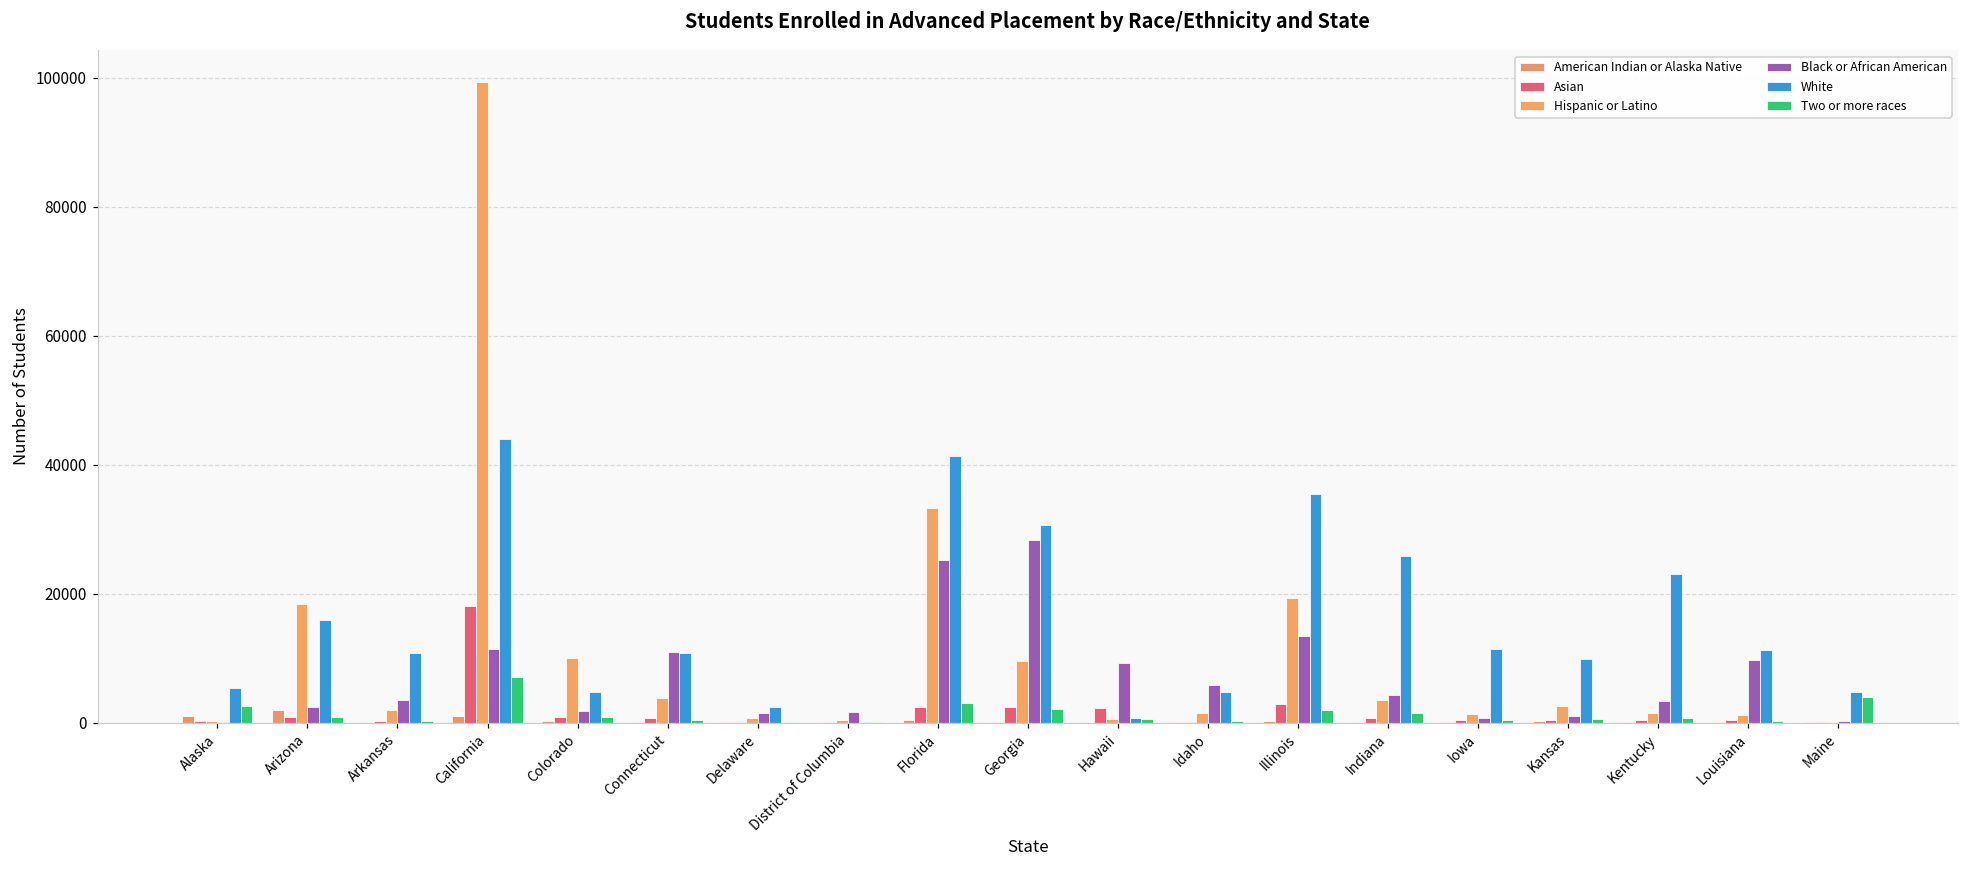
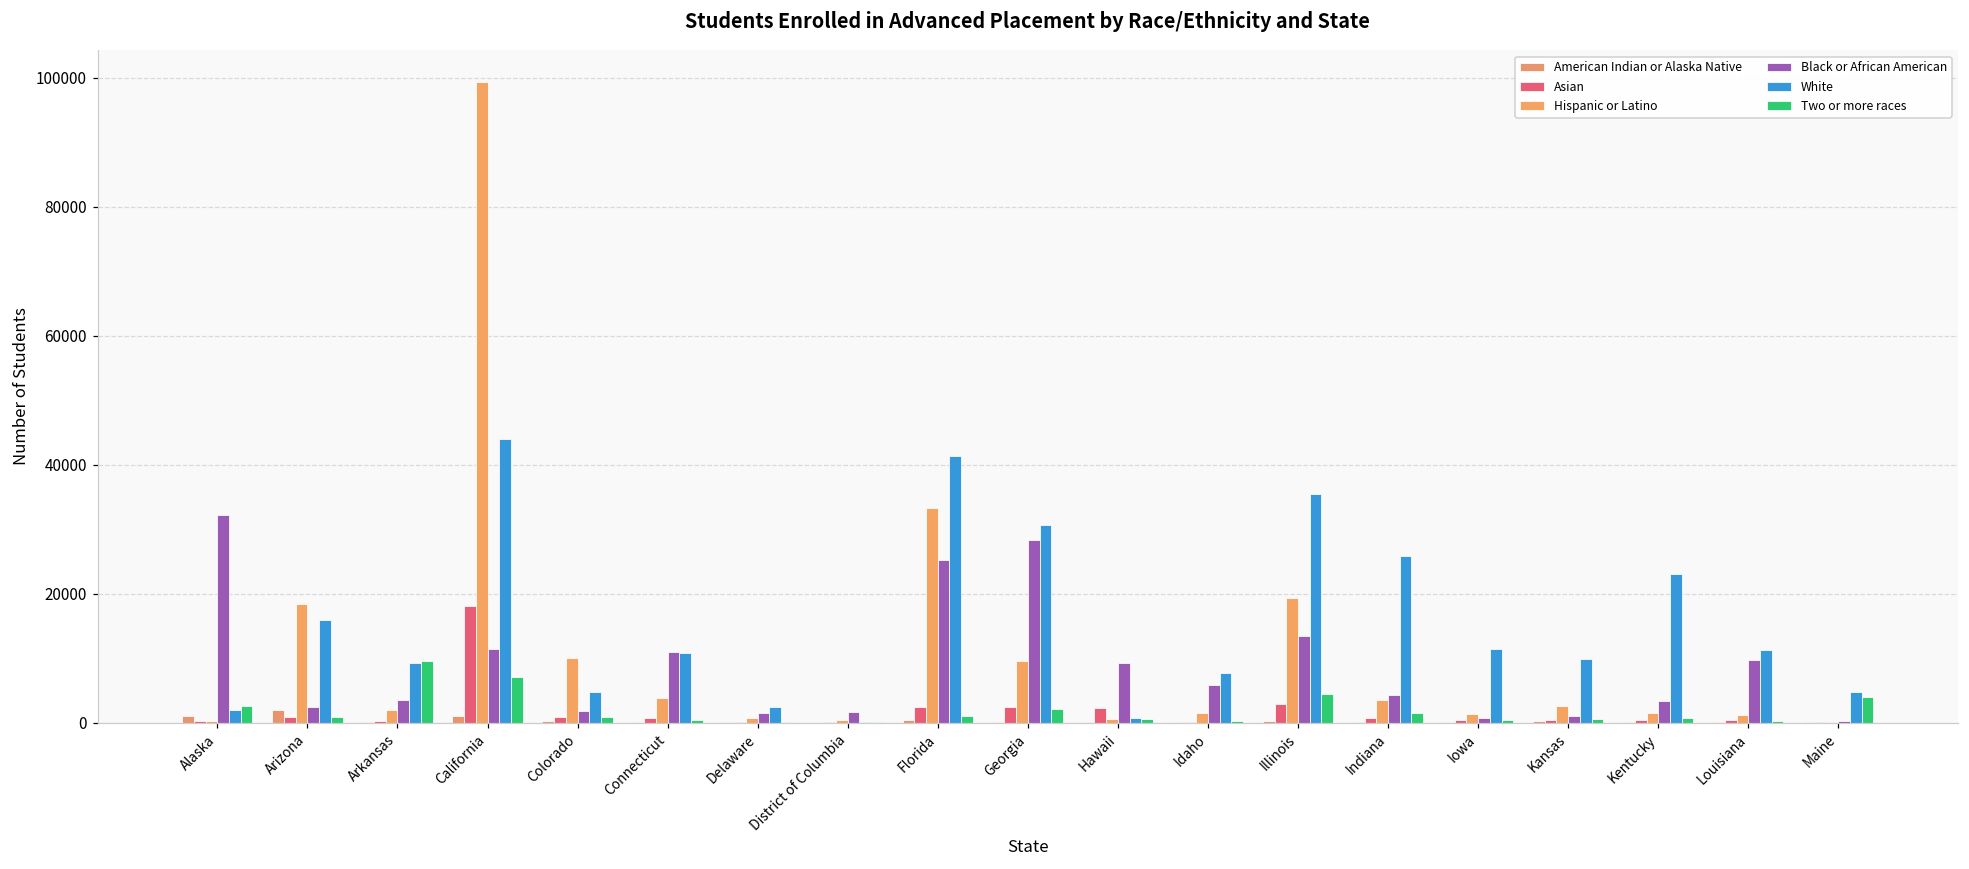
  {
    "Black or African American": {
-     "Alaska": 0,
+     "Alaska": 32000,
      "Arizona": 2000,
      "Arkansas": 3000,
      "California": 11000,
      "Colorado": 2000,
      "Connecticut": 11000,
      "Delaware": 2000,
      "District of Columbia": 2000,
      "Florida": 25000,
      "Georgia": 28000,
      "Hawaii": 9000,
      "Idaho": 6000,
      "Illinois": 13000,
      "Indiana": 4000,
      "Iowa": 1000,
      "Kansas": 1000,
      "Kentucky": 3000,
      "Louisiana": 10000
    },
    "White": {
-     "Alaska": 5000,
+     "Alaska": 2000,
      "Arizona": 16000,
-     "Arkansas": 11000,
+     "Arkansas": 9000,
      "California": 44000,
      "Colorado": 5000,
      "Connecticut": 11000,
      "Delaware": 2000,
      "Florida": 41000,
      "Georgia": 31000,
      "Hawaii": 1000,
-     "Idaho": 5000,
+     "Idaho": 8000,
      "Illinois": 35000,
      "Indiana": 26000,
      "Iowa": 11000,
      "Kansas": 10000,
      "Kentucky": 23000,
      "Louisiana": 11000,
      "Maine": 5000
    },
    "Two or more races": {
      "Alaska": 3000,
      "Arizona": 1000,
-     "Arkansas": 0,
+     "Arkansas": 10000,
      "California": 7000,
      "Colorado": 1000,
-     "Florida": 3000,
+     "Florida": 1000,
      "Georgia": 2000,
      "Hawaii": 1000,
-     "Illinois": 2000,
+     "Illinois": 4000,
      "Indiana": 1000,
      "Iowa": 0,
      "Kansas": 1000,
      "Kentucky": 1000,
      "Maine": 4000
    }
  }
